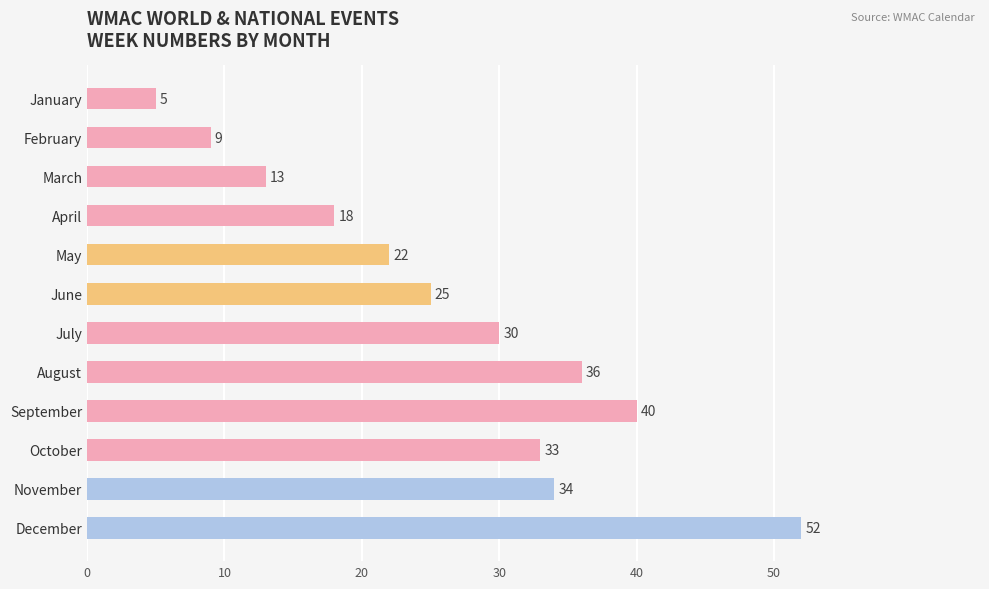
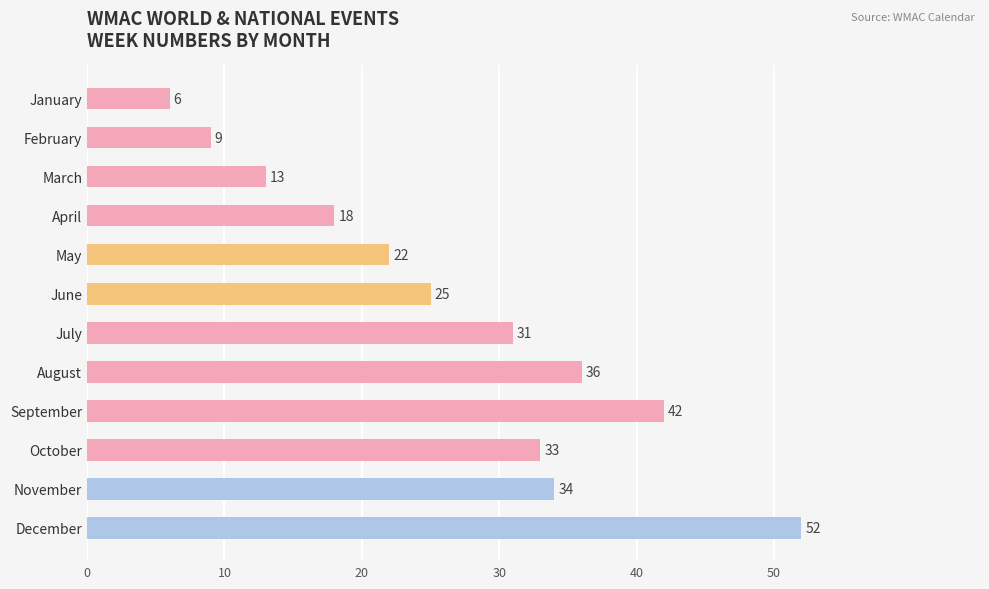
  {
-   "January": 5,
+   "January": 6,
    "February": 9,
    "March": 13,
    "April": 18,
    "May": 22,
    "June": 25,
-   "July": 30,
+   "July": 31,
    "August": 36,
-   "September": 40,
+   "September": 42,
    "October": 33,
    "November": 34,
    "December": 52
  }
